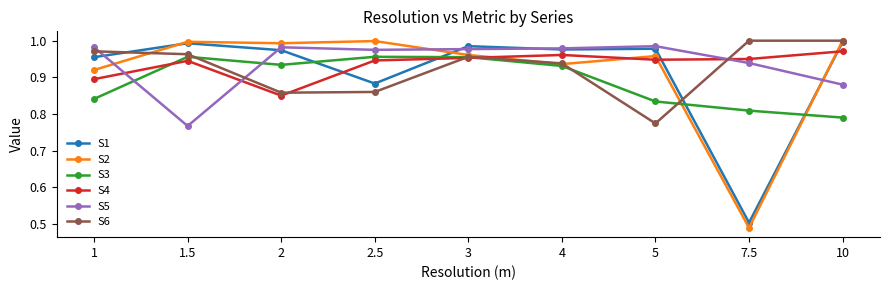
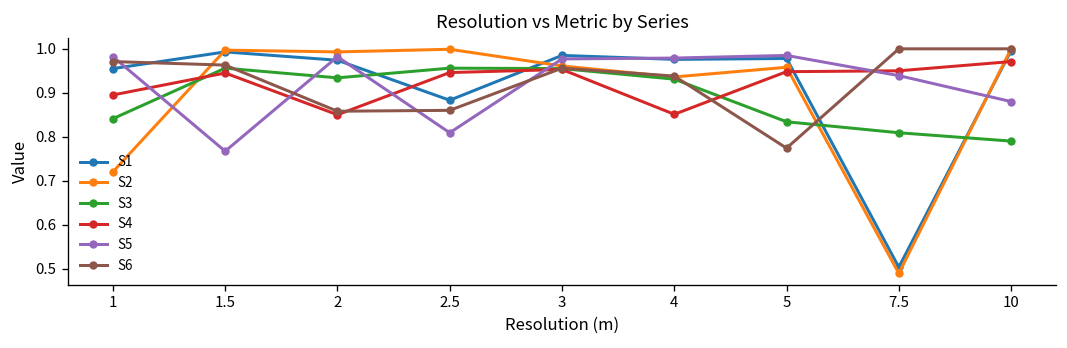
  {
    "S1": {
      "1": 0.96,
      "2": 0.97,
      "2.5": 0.88,
      "3": 0.99,
      "7.5": 0.50
    },
    "S2": {
-     "1": 0.92,
+     "1": 0.72,
      "2": 0.99,
      "2.5": 1.00,
      "5": 0.96,
      "7.5": 0.49
    },
    "S3": {
      "1": 0.84,
      "1.5": 0.96,
      "2": 0.93,
      "2.5": 0.96,
      "5": 0.83,
      "7.5": 0.81,
      "10": 0.79
    },
    "S4": {
      "1": 0.90,
      "1.5": 0.95,
      "2": 0.85,
      "2.5": 0.95,
-     "4": 0.96,
+     "4": 0.85,
      "5": 0.95,
      "7.5": 0.95,
      "10": 0.97
    },
    "S5": {
      "1": 0.98,
      "1.5": 0.77,
      "2": 0.98,
-     "2.5": 0.98,
+     "2.5": 0.81,
      "3": 0.98,
      "7.5": 0.94,
      "10": 0.88
    },
    "S6": {
      "1": 0.97,
      "1.5": 0.96,
      "2": 0.86,
      "2.5": 0.86,
      "5": 0.77,
      "7.5": 1.00
    }
  }
